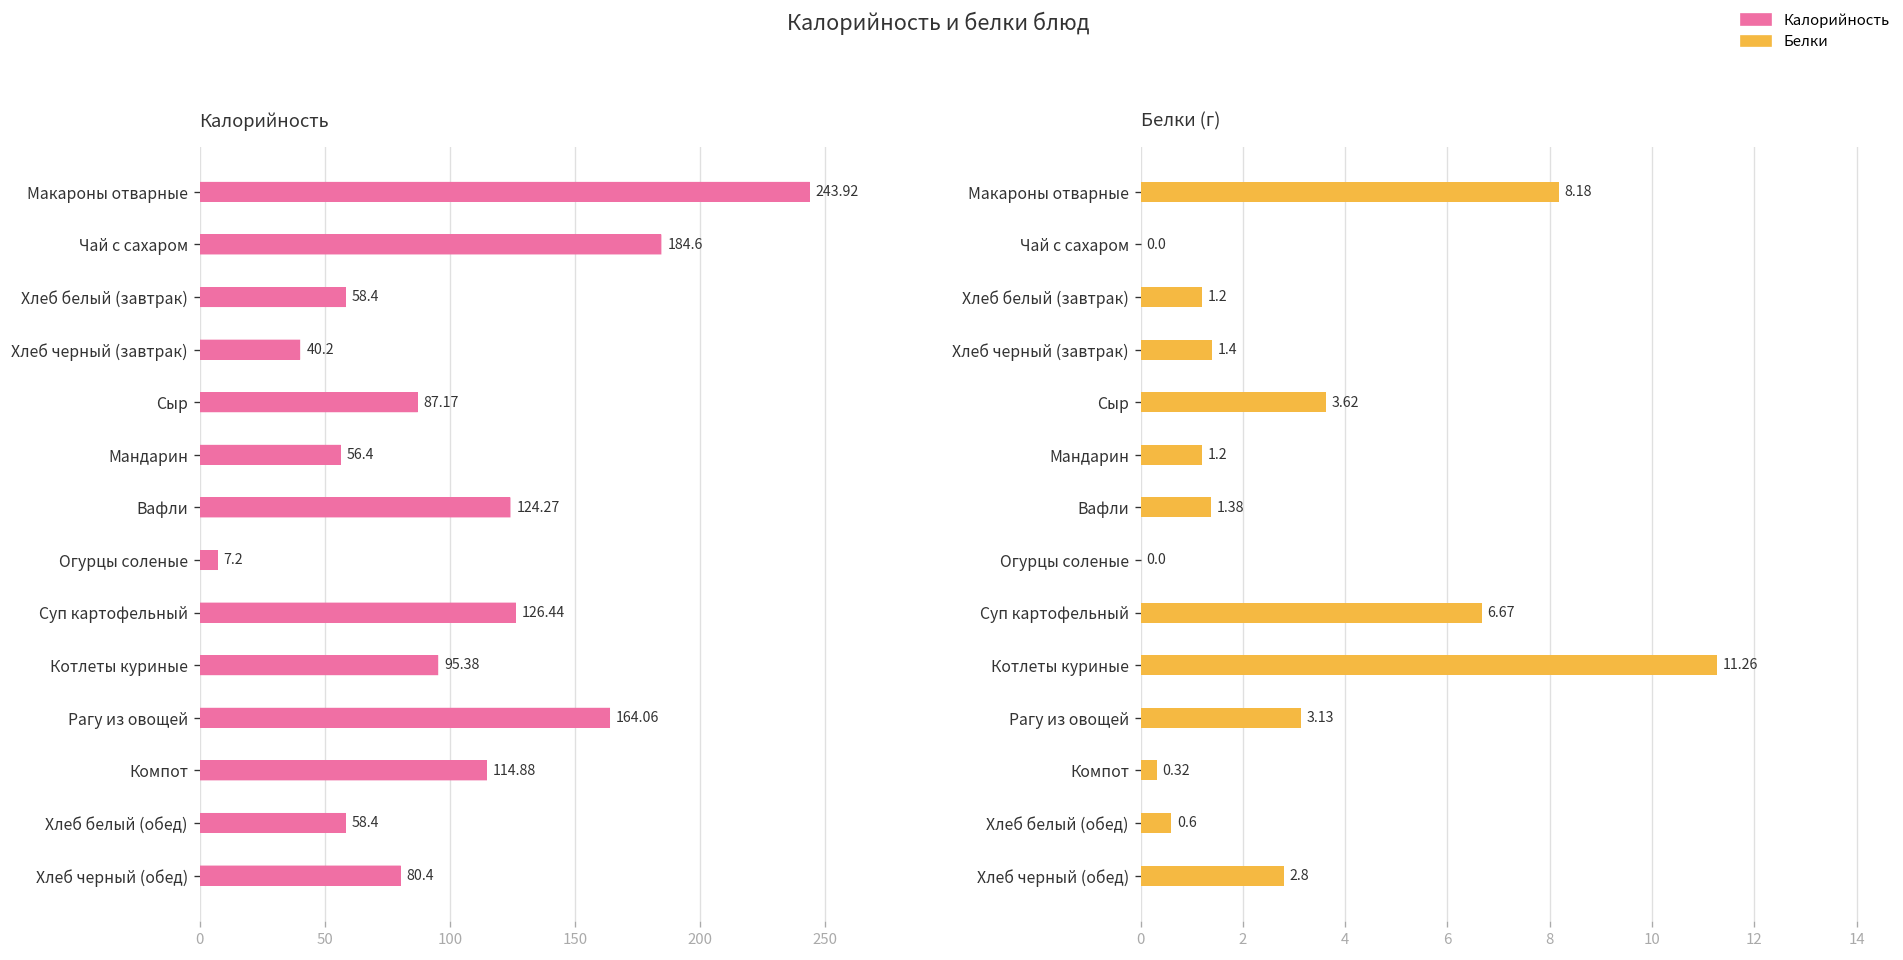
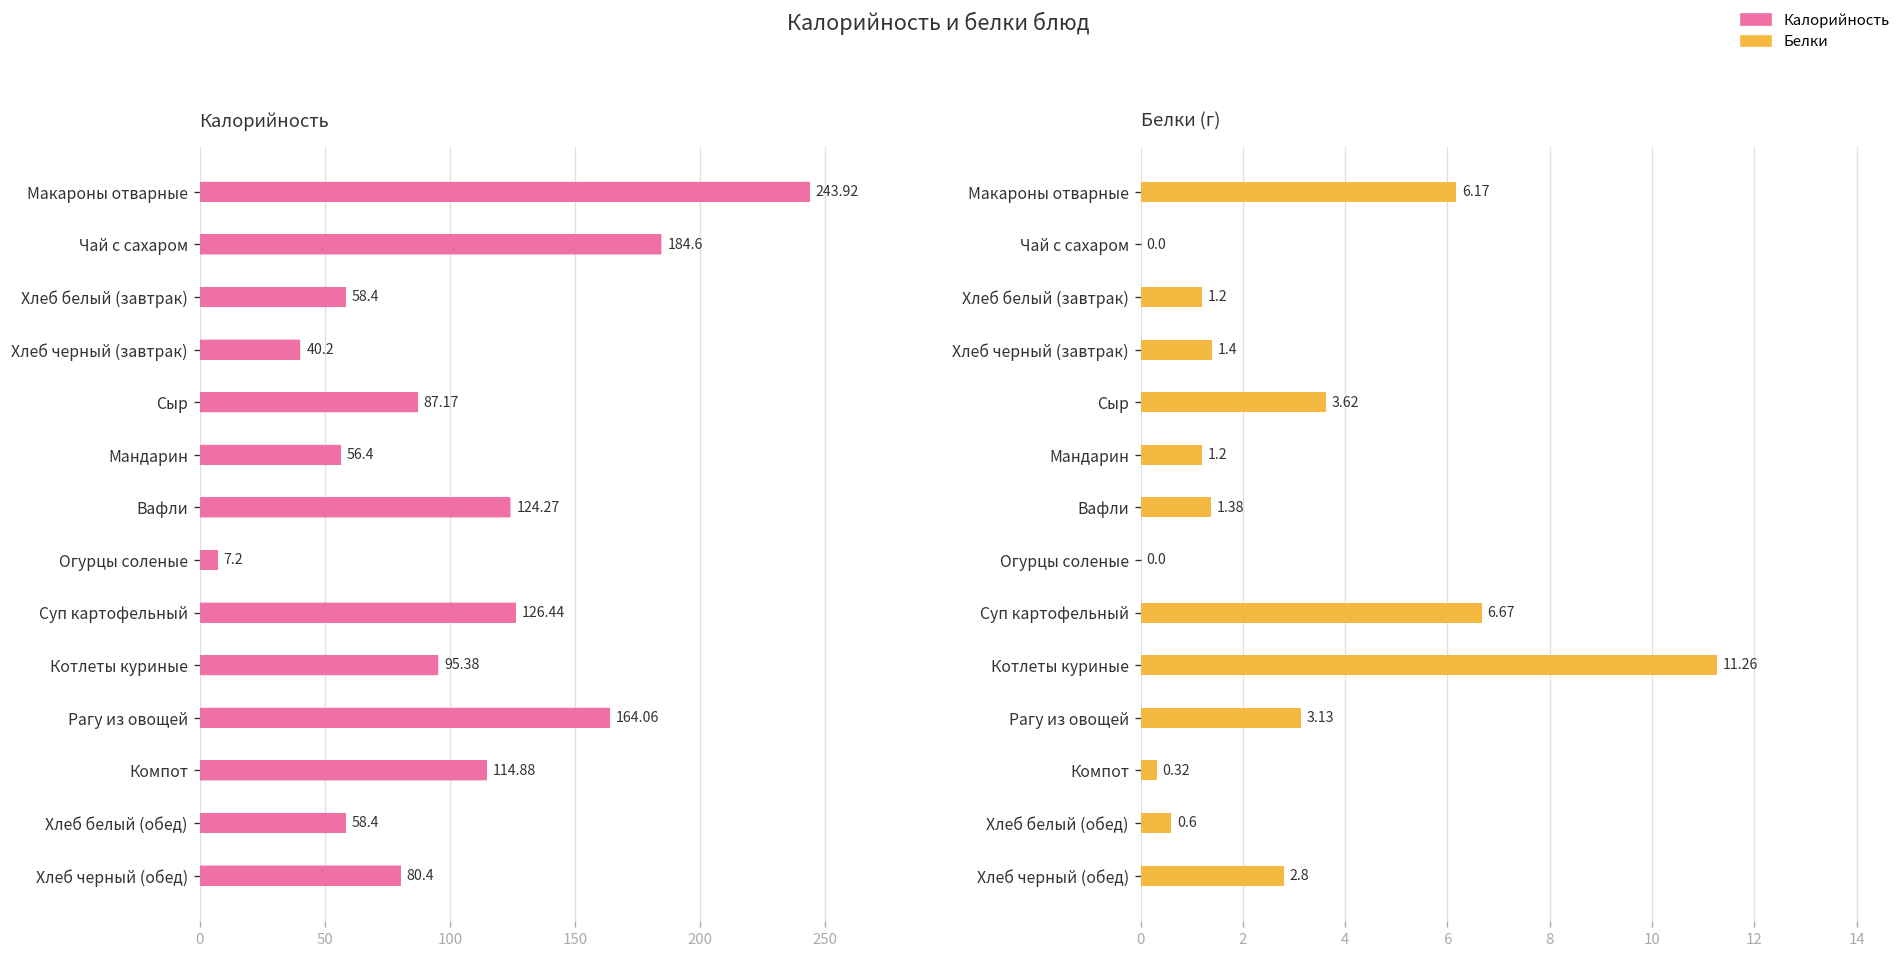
  {
    "Белки (г)": {
-     "Макароны отварные": 8.18,
+     "Макароны отварные": 6.17,
      "Чай с сахаром": 0.0,
      "Хлеб белый (завтрак)": 1.2,
      "Хлеб черный (завтрак)": 1.4,
      "Сыр": 3.62,
      "Мандарин": 1.2,
      "Вафли": 1.38,
      "Огурцы соленые": 0.0,
      "Суп картофельный": 6.67,
      "Котлеты куриные": 11.26,
      "Рагу из овощей": 3.13,
      "Компот": 0.32,
      "Хлеб белый (обед)": 0.6,
      "Хлеб черный (обед)": 2.8
    }
  }
